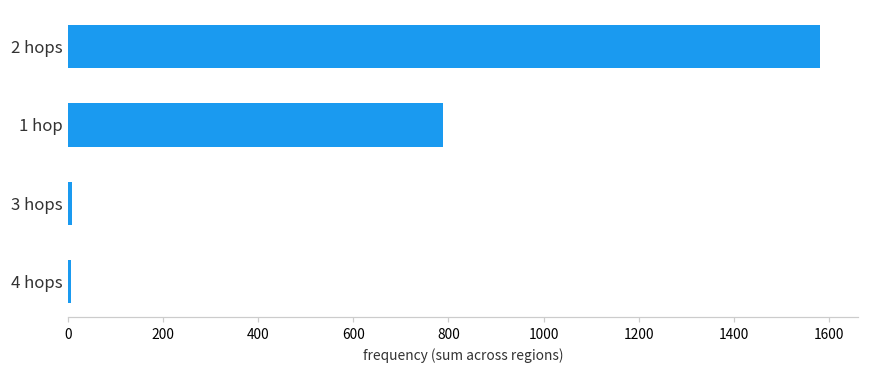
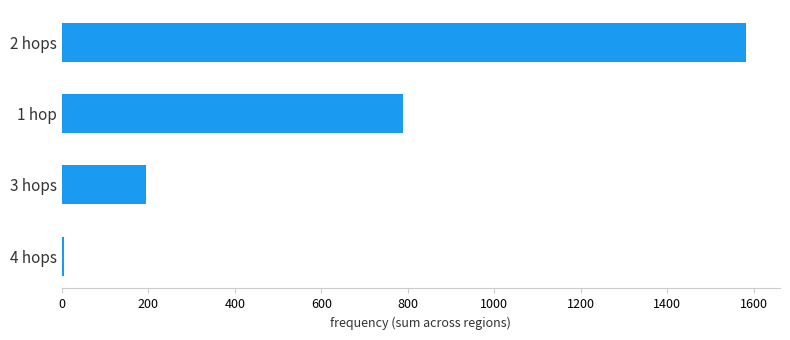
  {
    "2 hops": 1580,
    "1 hop": 790,
-   "3 hops": 10,
+   "3 hops": 190,
    "4 hops": 10
  }
